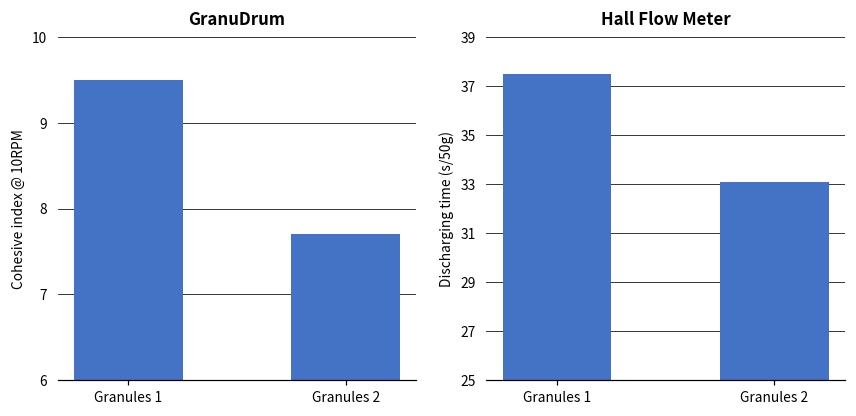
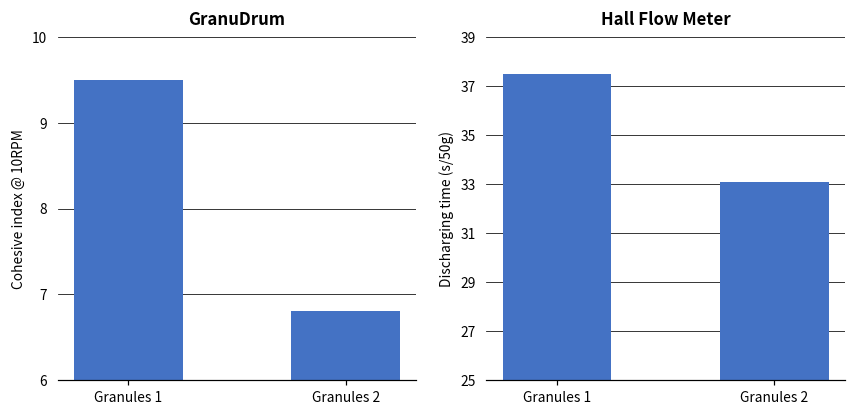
  {
    "GranuDrum": {
      "Granules 1": 9.5,
-     "Granules 2": 7.7
+     "Granules 2": 6.8
    },
    "Hall Flow Meter": {
      "Granules 1": 37.5,
      "Granules 2": 33.1
    }
  }
